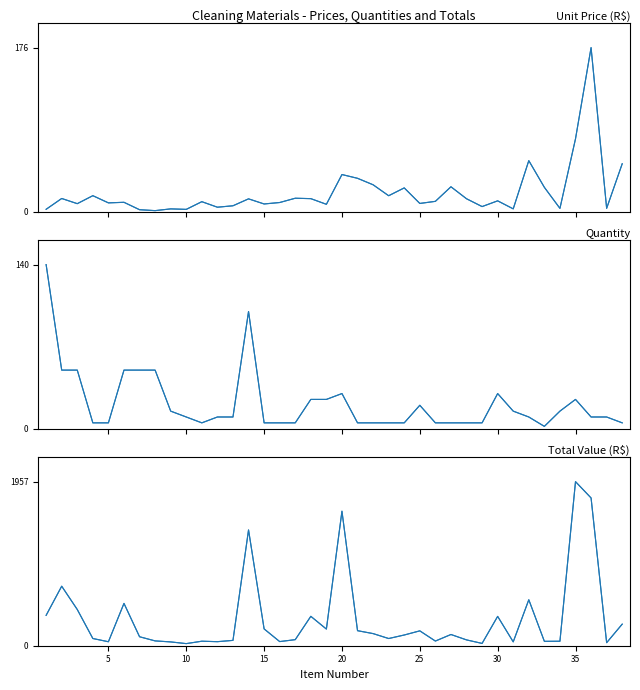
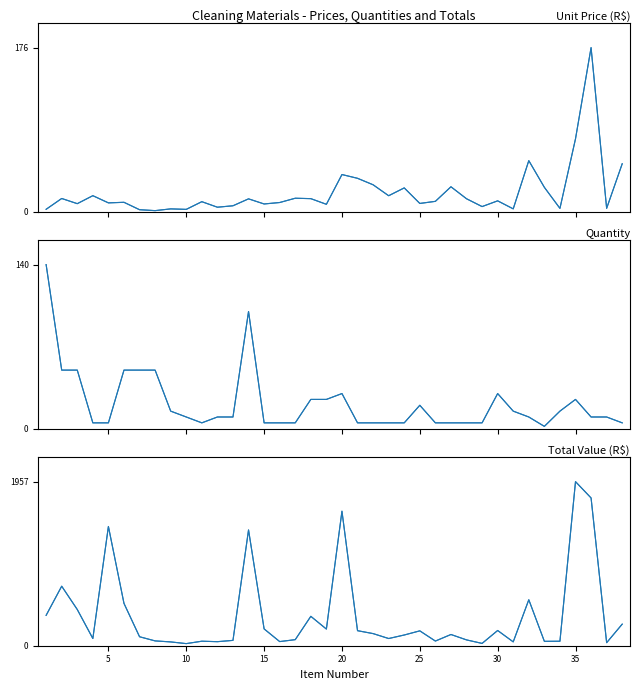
  {
    "Total Value (R$)": {
-     "5": 0,
+     "5": 1400,
      "10": 0,
      "15": 200,
      "20": 1600,
      "25": 200,
-     "30": 400,
+     "30": 200,
      "35": 2000
    }
  }
